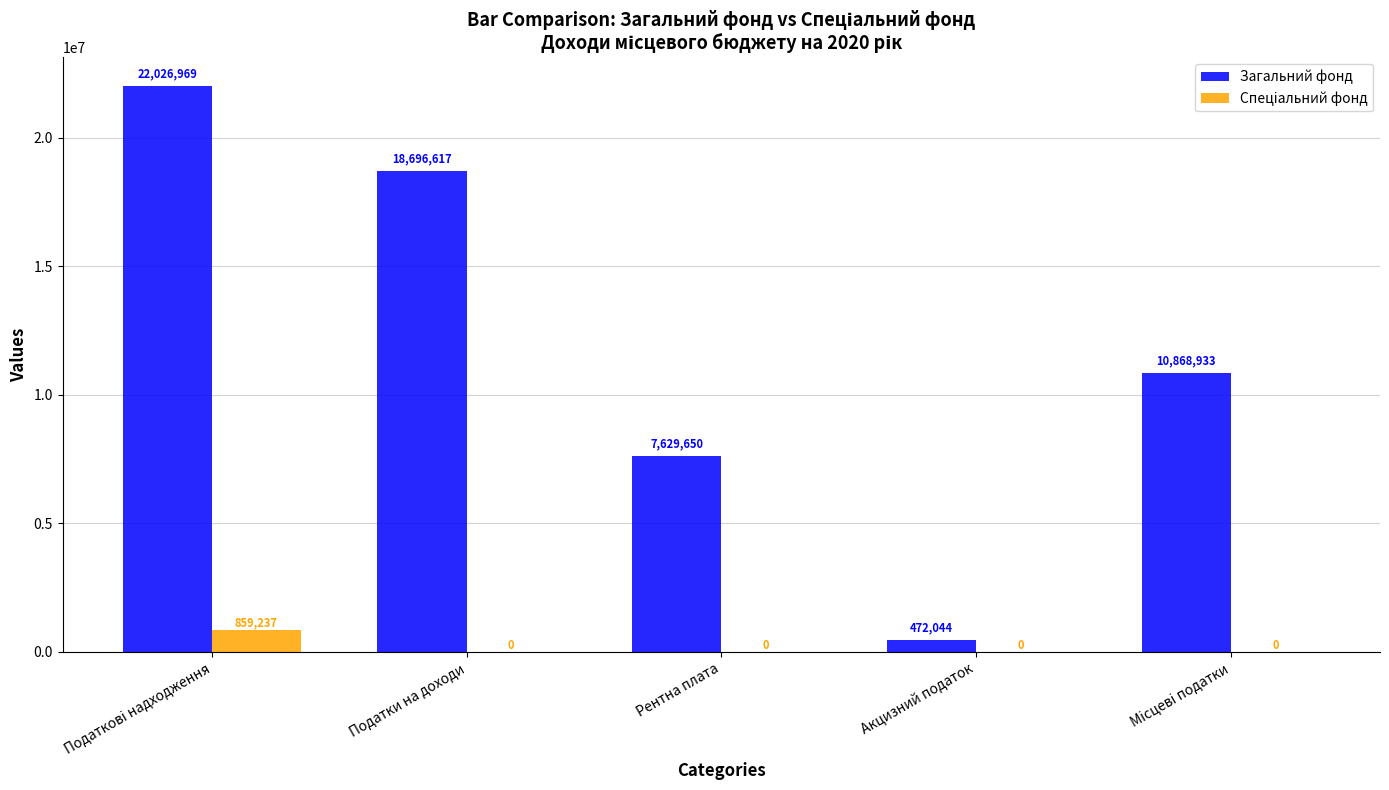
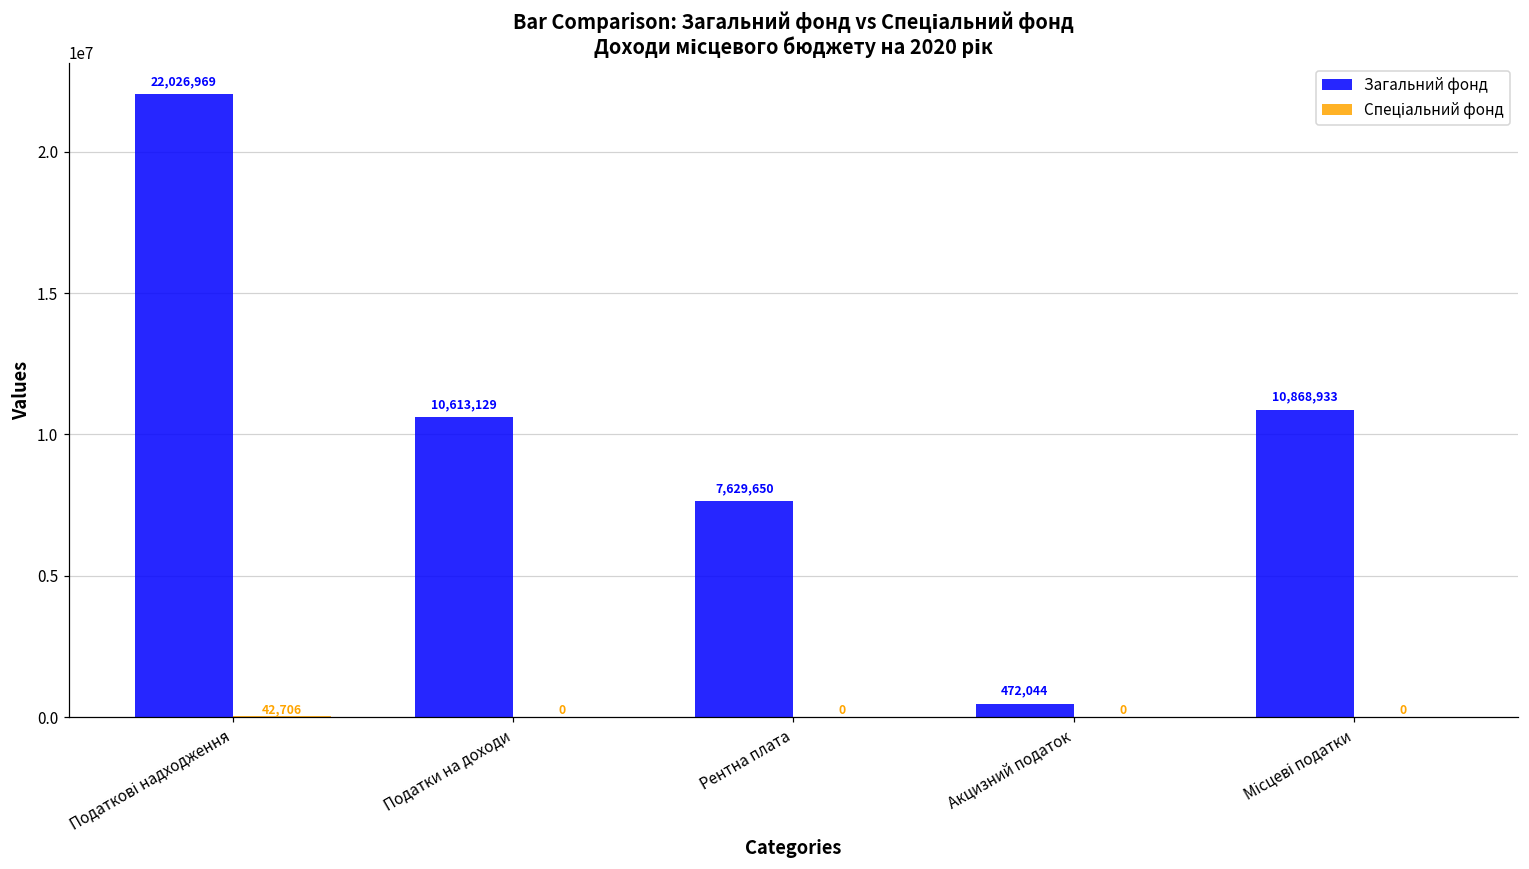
  {
    "Загальний фонд": {
      "Податкові надходження": "22,026,969",
-     "Податки на доходи": "18,696,617",
+     "Податки на доходи": "10,613,129",
      "Рентна плата": "7,629,650",
      "Акцизний податок": "472,044",
      "Місцеві податки": "10,868,933"
    },
    "Спеціальний фонд": {
-     "Податкові надходження": "859,237",
+     "Податкові надходження": "42,706",
      "Податки на доходи": "0",
      "Рентна плата": "0",
      "Акцизний податок": "0",
      "Місцеві податки": "0"
    }
  }
